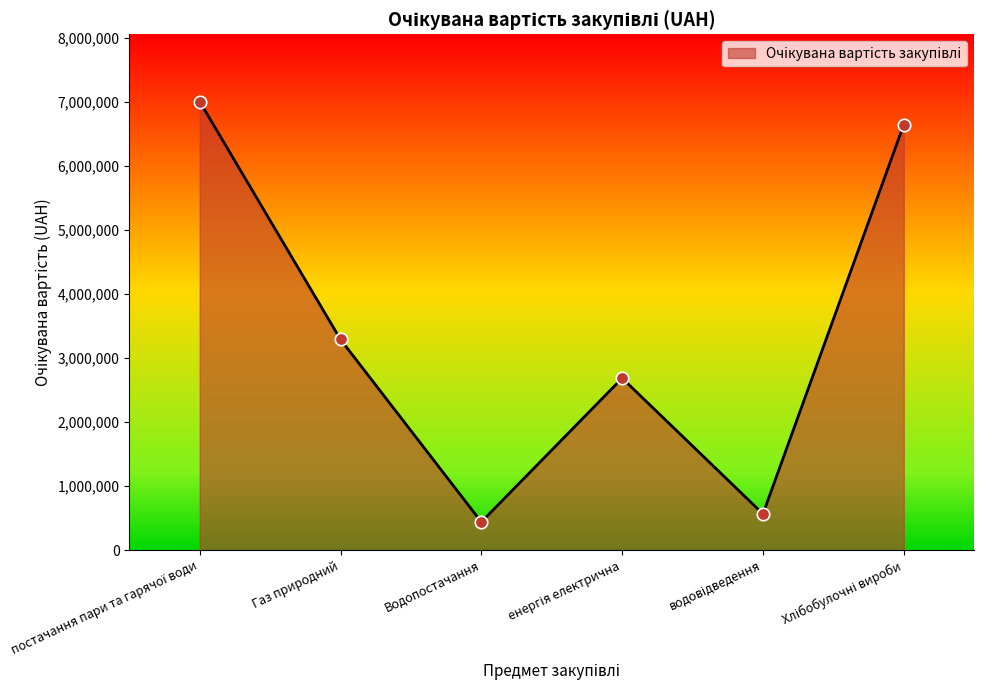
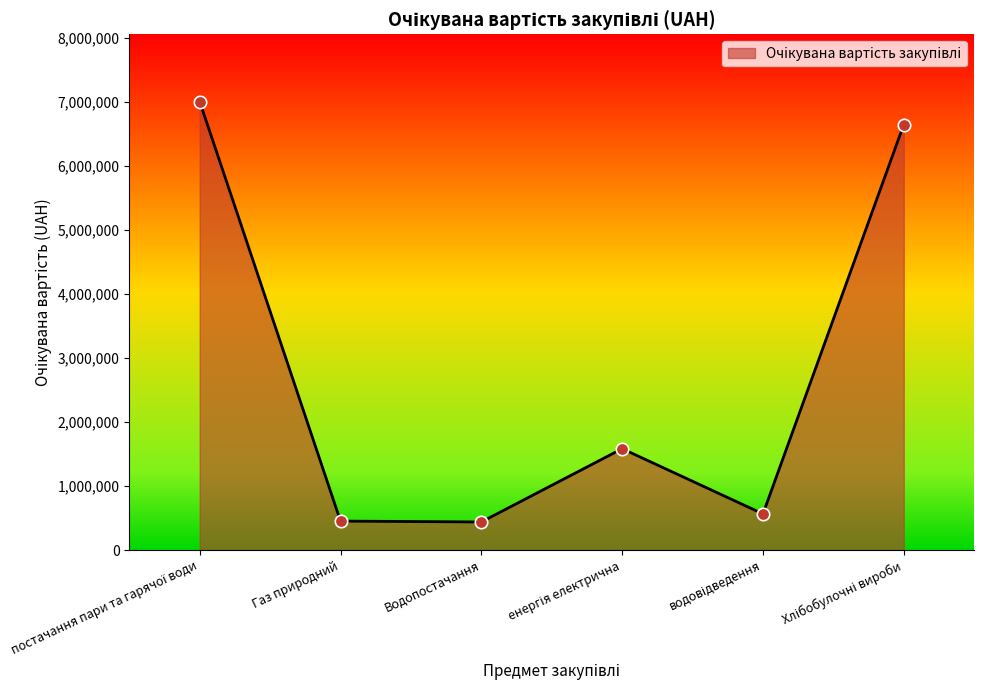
  {
    "постачання пари та гарячої води": "7,000,000",
-   "Газ природний": "3,300,000",
+   "Газ природний": "500,000",
    "Водопостачання": "400,000",
-   "енергія електрична": "2,700,000",
+   "енергія електрична": "1,600,000",
    "водовідведення": "600,000",
    "Хлібобулочні вироби": "6,600,000"
  }
